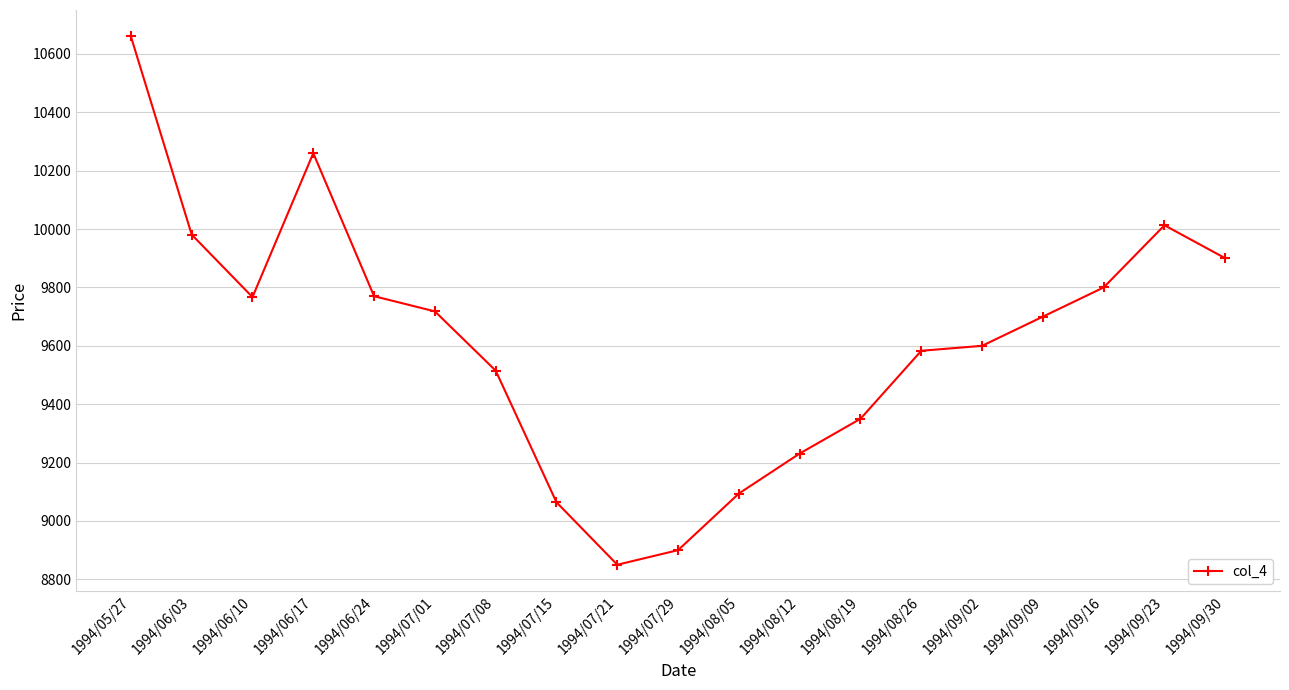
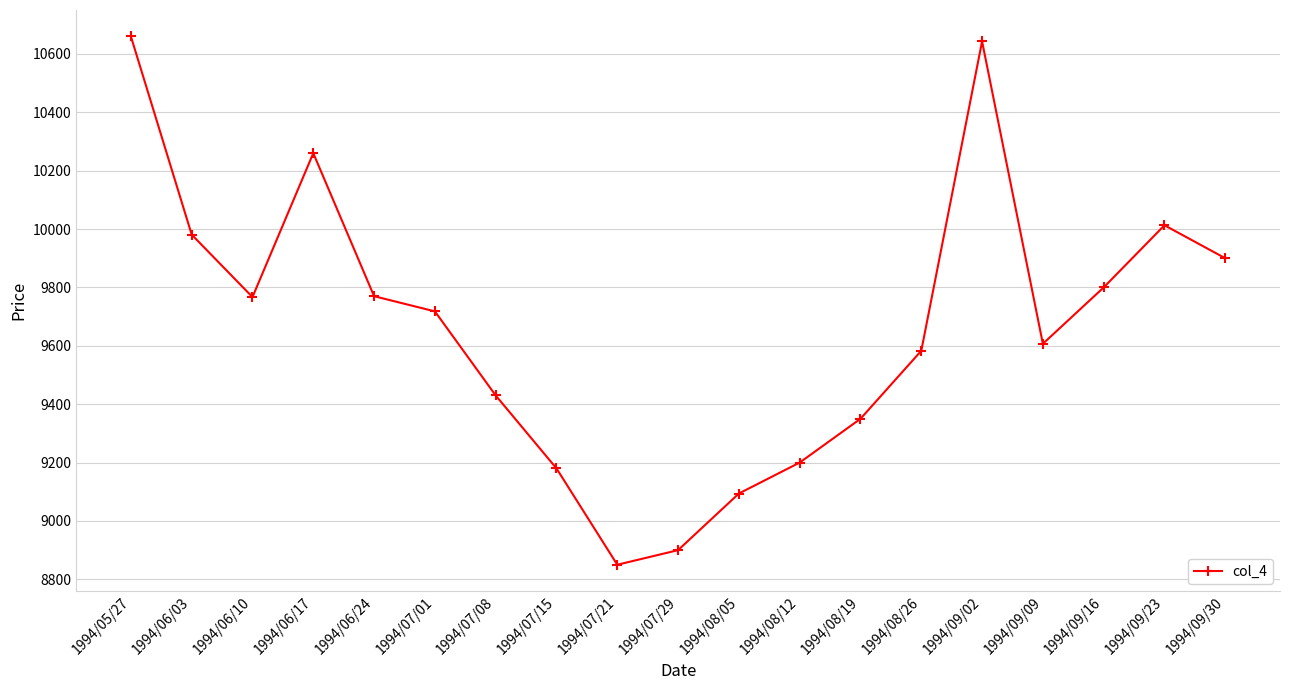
  {
    "1994/05/27": 10660,
    "1994/06/03": 9980,
    "1994/06/10": 9770,
    "1994/06/17": 10260,
    "1994/06/24": 9770,
    "1994/07/01": 9720,
-   "1994/07/08": 9520,
-   "1994/07/15": 9060,
+   "1994/07/08": 9430,
+   "1994/07/15": 9180,
    "1994/07/21": 8850,
    "1994/07/29": 8900,
    "1994/08/05": 9090,
-   "1994/08/12": 9230,
+   "1994/08/12": 9200,
    "1994/08/19": 9350,
    "1994/08/26": 9580,
-   "1994/09/02": 9600,
-   "1994/09/09": 9700,
+   "1994/09/02": 10640,
+   "1994/09/09": 9610,
    "1994/09/16": 9800,
    "1994/09/23": 10010,
    "1994/09/30": 9900
  }
